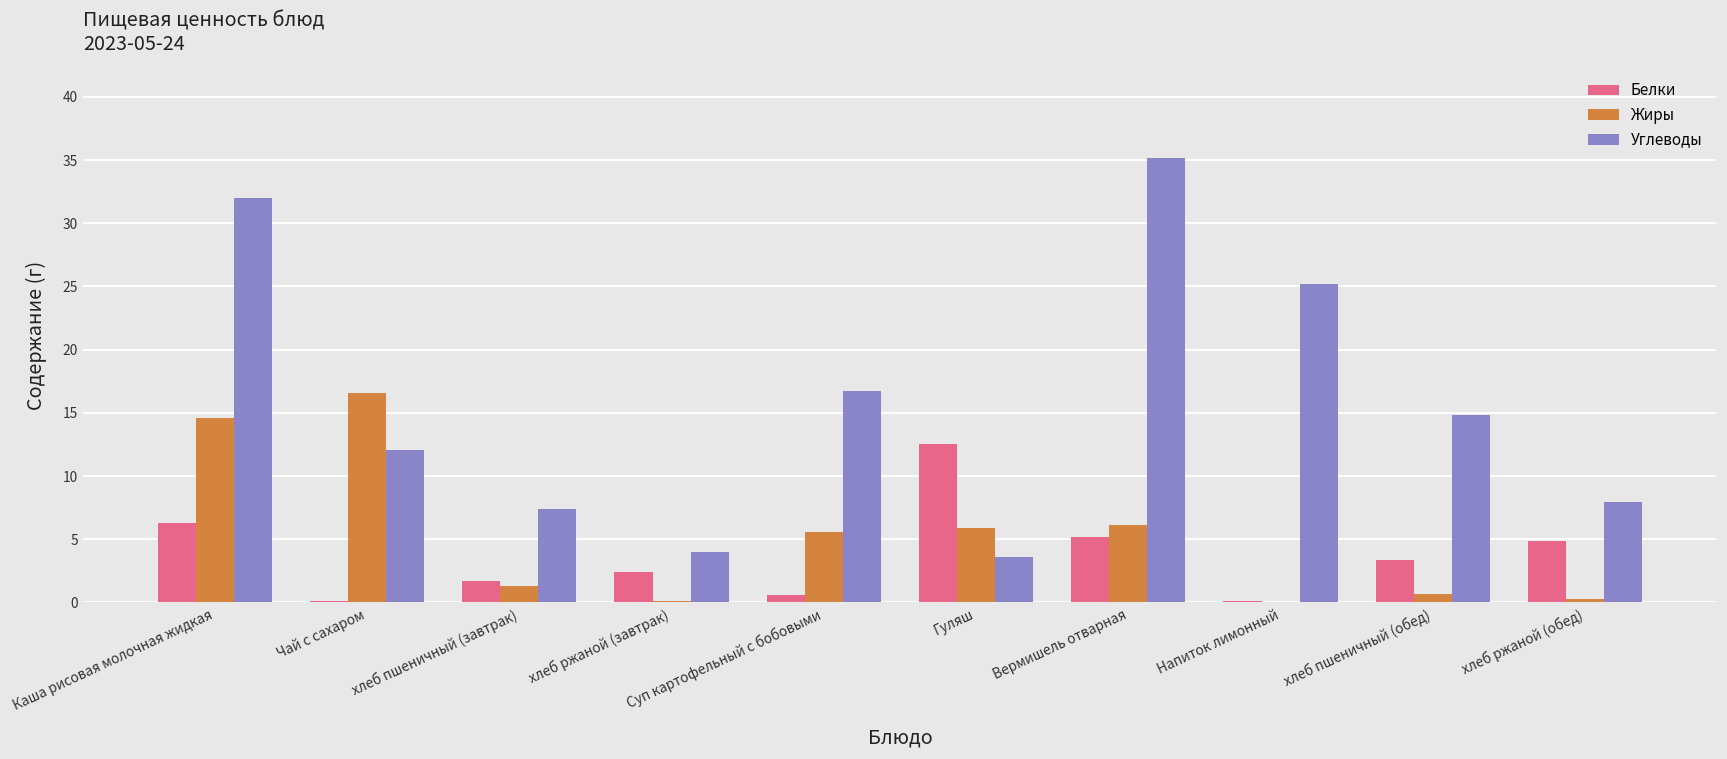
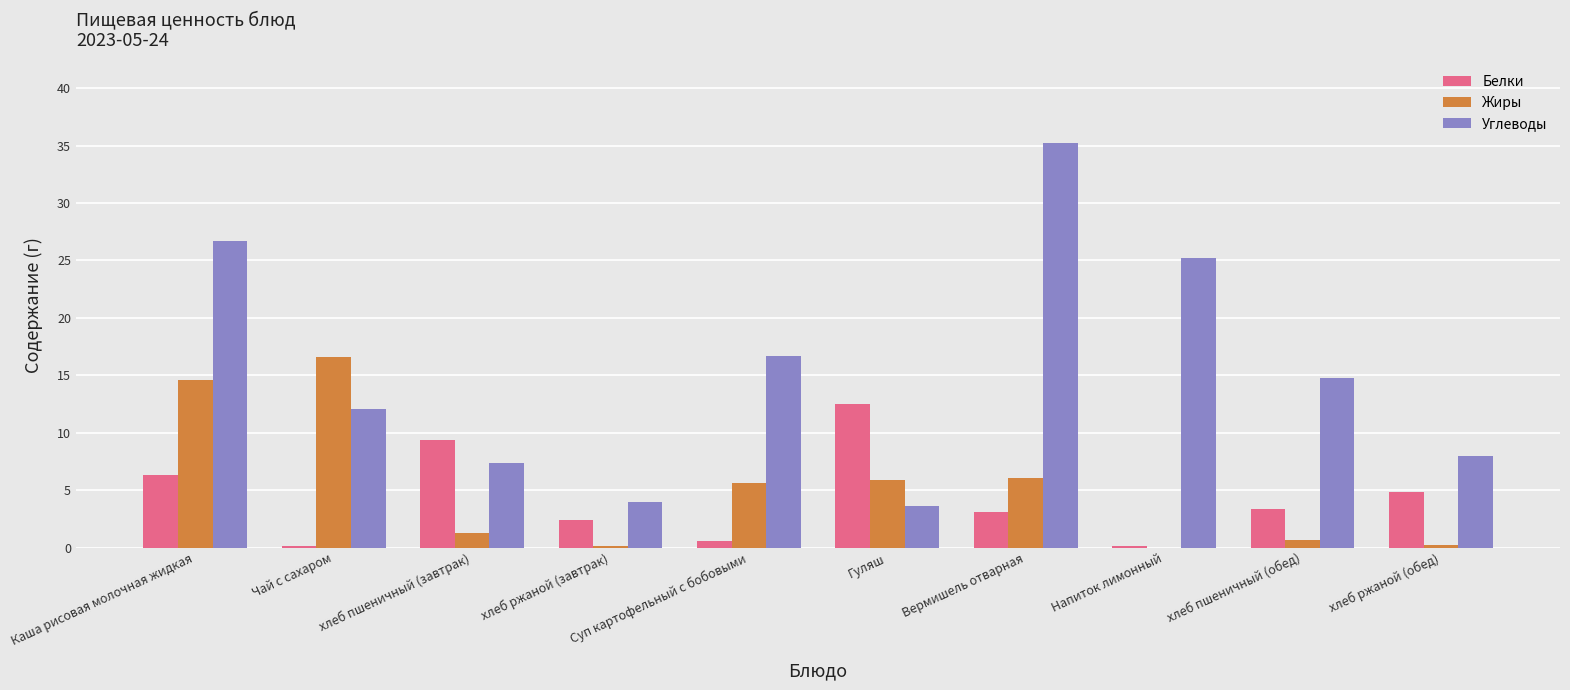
  {
    "Белки": {
      "Каша рисовая молочная жидкая": 6.3,
-     "хлеб пшеничный (завтрак)": 1.7,
+     "хлеб пшеничный (завтрак)": 9.4,
      "хлеб ржаной (завтрак)": 2.4,
      "Суп картофельный с бобовыми": 0.6,
      "Гуляш": 12.5,
-     "Вермишель отварная": 5.2,
+     "Вермишель отварная": 3.1,
      "хлеб пшеничный (обед)": 3.4,
      "хлеб ржаной (обед)": 4.8
    },
    "Жиры": {
      "Каша рисовая молочная жидкая": 14.6,
      "Чай с сахаром": 16.6,
      "хлеб пшеничный (завтрак)": 1.3,
      "Суп картофельный с бобовыми": 5.6,
      "Гуляш": 5.9,
      "Вермишель отварная": 6.1,
      "Напиток лимонный": 0.0,
      "хлеб пшеничный (обед)": 0.6,
      "хлеб ржаной (обед)": 0.2
    },
    "Углеводы": {
-     "Каша рисовая молочная жидкая": 32.0,
+     "Каша рисовая молочная жидкая": 26.7,
      "Чай с сахаром": 12.0,
      "хлеб пшеничный (завтрак)": 7.4,
      "хлеб ржаной (завтрак)": 4.0,
      "Суп картофельный с бобовыми": 16.7,
      "Гуляш": 3.6,
      "Вермишель отварная": 35.2,
      "Напиток лимонный": 25.2,
      "хлеб пшеничный (обед)": 14.8,
      "хлеб ржаной (обед)": 8.0
    }
  }
